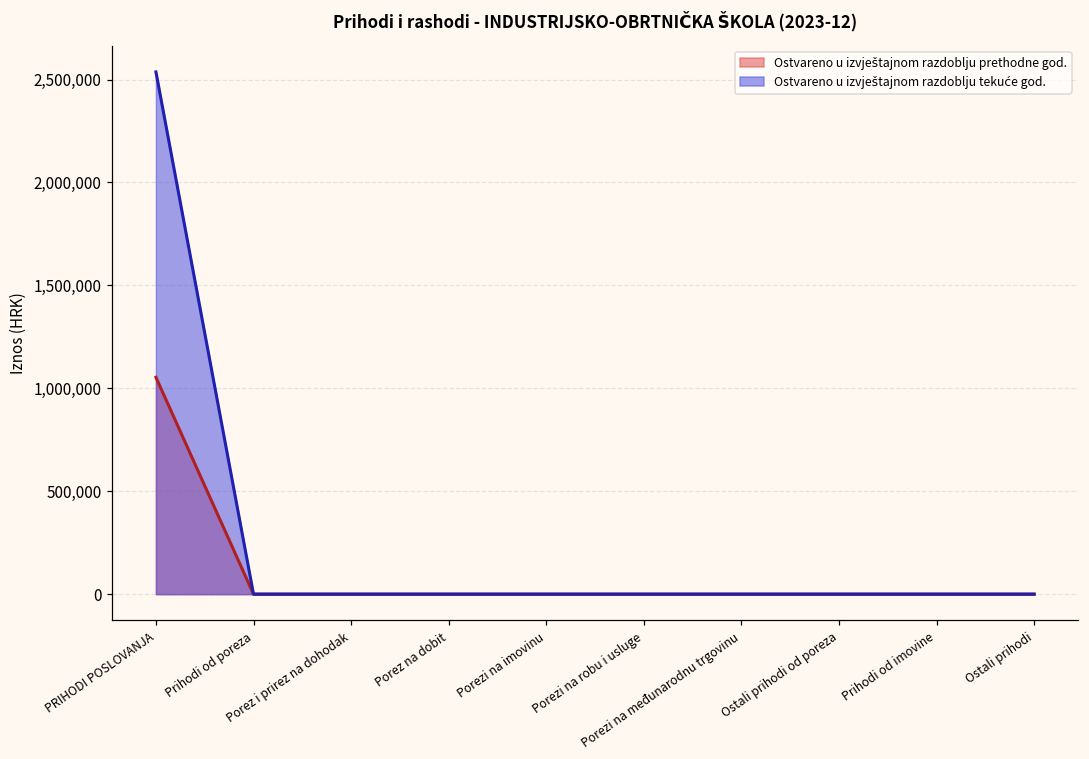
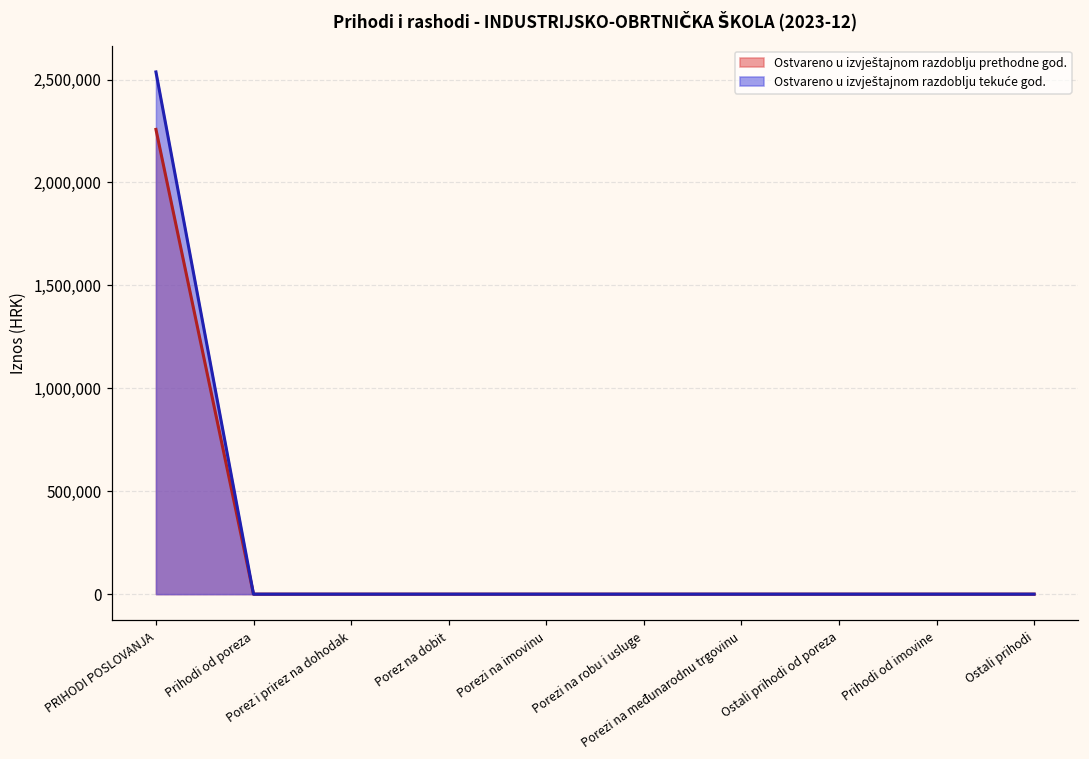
  {
    "Ostvareno u izvještajnom razdoblju prethodne god.": {
-     "PRIHODI POSLOVANJA": "1,050,000"
+     "PRIHODI POSLOVANJA": "2,260,000"
    },
    "Ostvareno u izvještajnom razdoblju tekuće god.": {
      "PRIHODI POSLOVANJA": "2,540,000"
    }
  }
